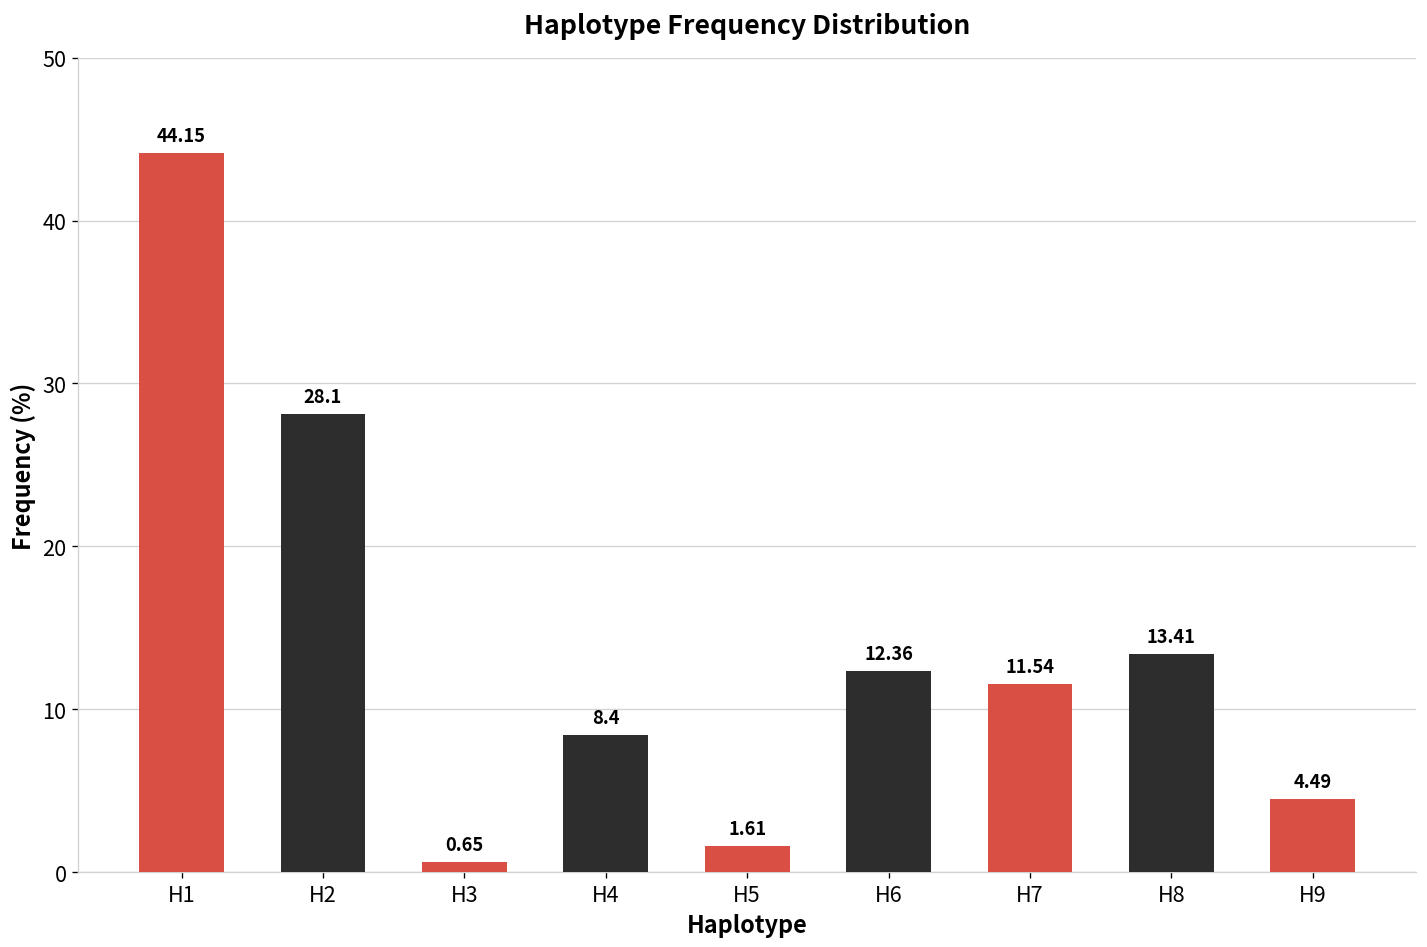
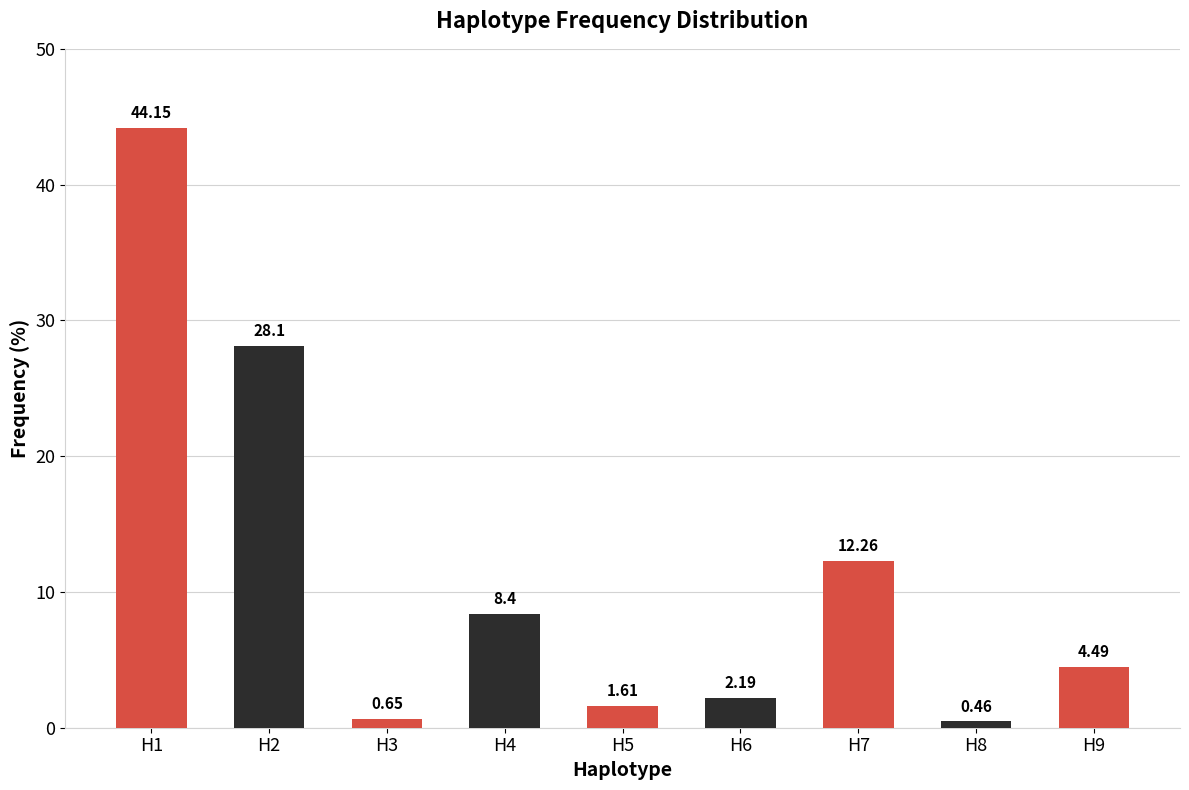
  {
    "H1": 44.15,
    "H2": 28.1,
    "H3": 0.65,
    "H4": 8.4,
    "H5": 1.61,
-   "H6": 12.36,
-   "H7": 11.54,
-   "H8": 13.41,
+   "H6": 2.19,
+   "H7": 12.26,
+   "H8": 0.46,
    "H9": 4.49
  }
